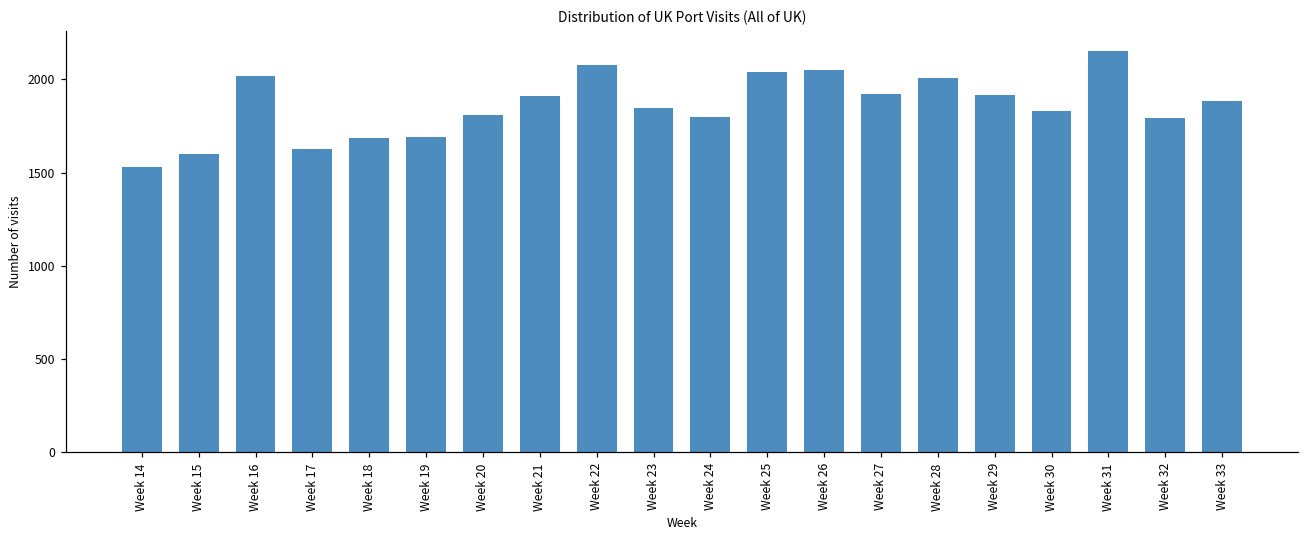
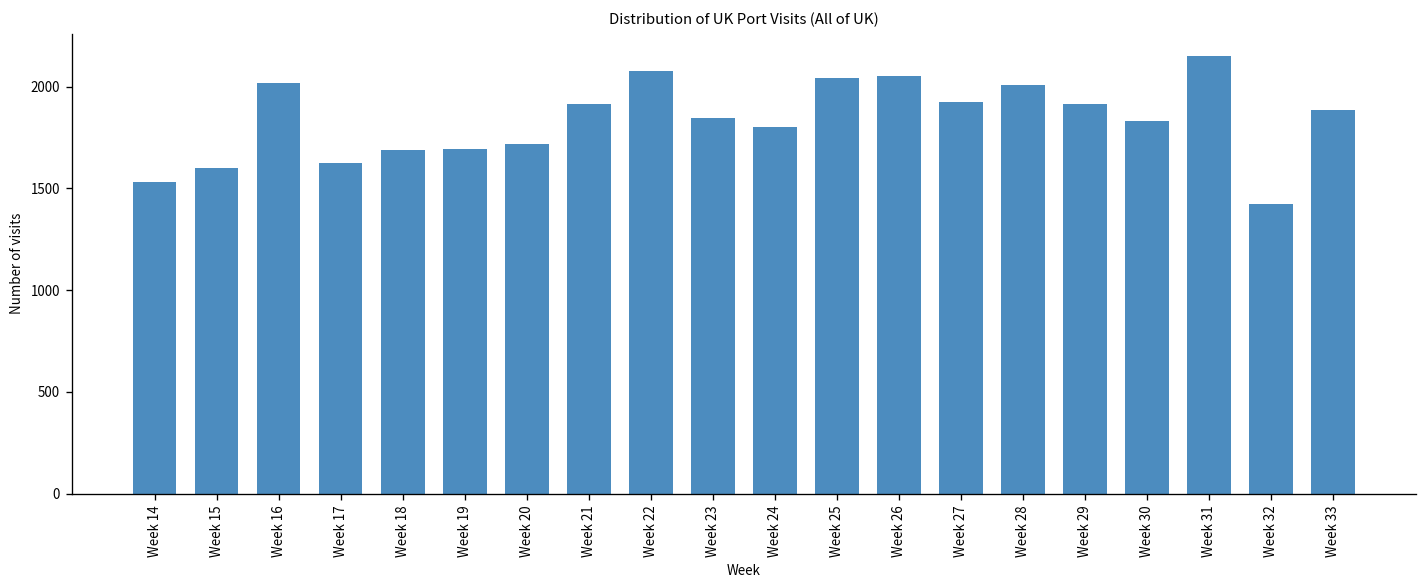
  {
    "Week 14": 1530,
    "Week 15": 1600,
    "Week 16": 2020,
    "Week 17": 1630,
    "Week 18": 1690,
    "Week 19": 1690,
-   "Week 20": 1810,
+   "Week 20": 1720,
    "Week 21": 1910,
    "Week 22": 2080,
    "Week 23": 1850,
    "Week 24": 1800,
    "Week 25": 2040,
    "Week 26": 2050,
    "Week 27": 1920,
    "Week 28": 2010,
    "Week 29": 1920,
    "Week 30": 1830,
    "Week 31": 2150,
-   "Week 32": 1800,
+   "Week 32": 1420,
    "Week 33": 1890
  }
